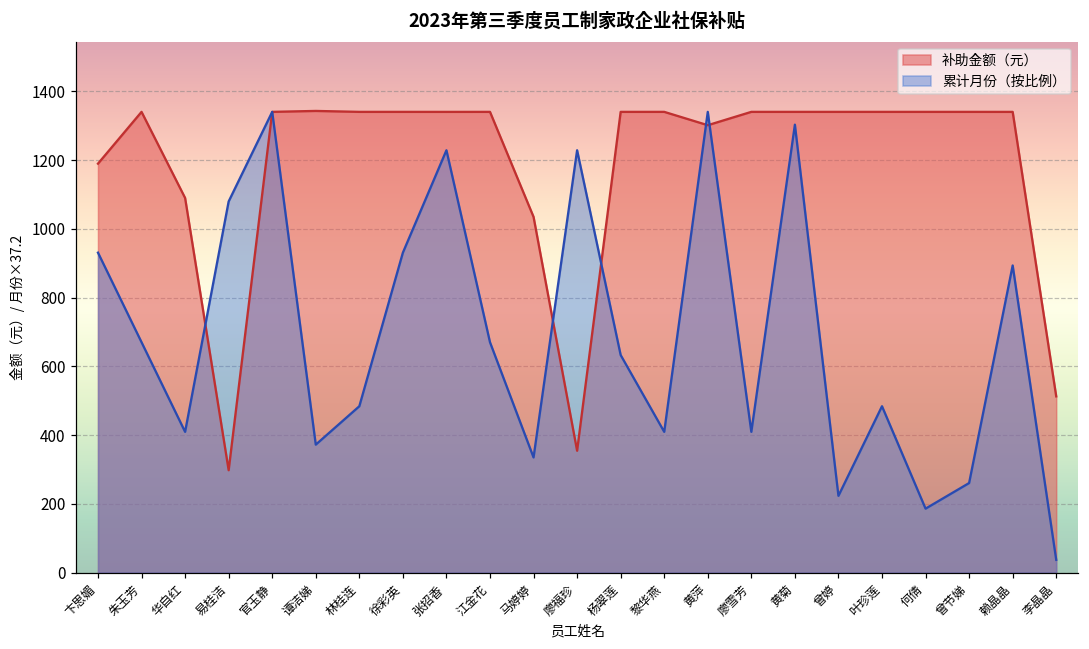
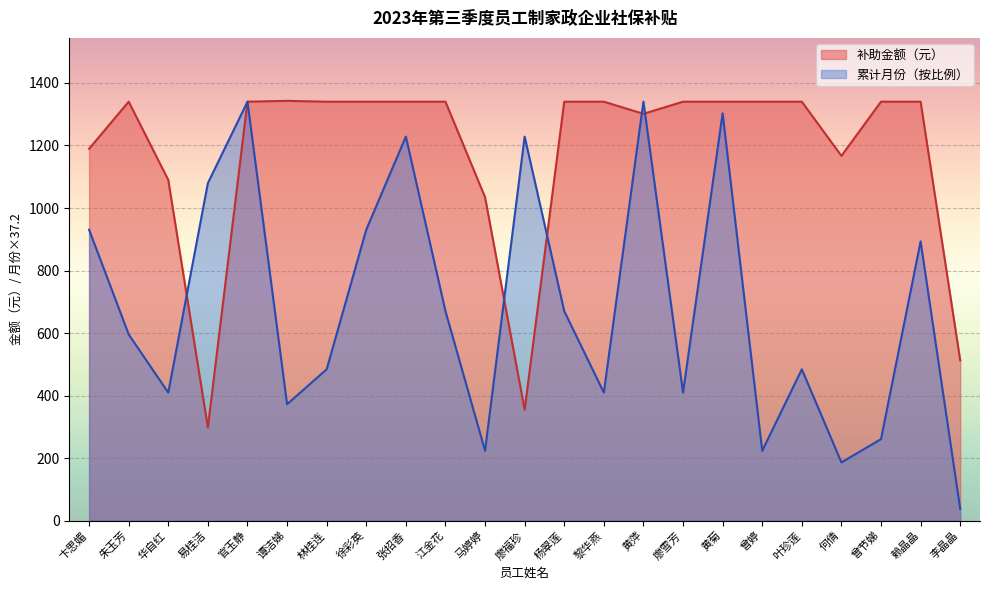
  {
    "补助金额（元）": {
      "卞思媚": 1190,
      "朱玉芳": 1340,
      "华自红": 1090,
      "易桂洁": 300,
      "谭洁娣": 1340,
      "林桂连": 1340,
      "徐彩英": 1340,
      "张招香": 1340,
      "江金花": 1340,
      "马婷婷": 1030,
      "廖福珍": 350,
      "杨翠莲": 1340,
      "黎华燕": 1340,
      "黄萍": 1300,
      "廖雪芳": 1340,
      "黄菊": 1340,
      "曾婷": 1340,
      "叶珍莲": 1340,
-     "何倩": 1340,
+     "何倩": 1170,
      "曾节娣": 1340,
      "赖晶晶": 1340,
      "李晶晶": 510
    },
    "累计月份（按比例）": {
      "卞思媚": 930,
-     "朱玉芳": 670,
+     "朱玉芳": 600,
      "华自红": 410,
      "易桂洁": 1080,
      "谭洁娣": 370,
      "林桂连": 480,
      "徐彩英": 930,
      "张招香": 1230,
      "江金花": 670,
-     "马婷婷": 340,
+     "马婷婷": 220,
      "廖福珍": 1230,
-     "杨翠莲": 630,
+     "杨翠莲": 670,
      "黎华燕": 410,
      "黄萍": 1340,
      "廖雪芳": 410,
      "黄菊": 1300,
      "曾婷": 220,
      "叶珍莲": 480,
      "何倩": 190,
      "曾节娣": 260,
      "赖晶晶": 890,
      "李晶晶": 40
    }
  }
